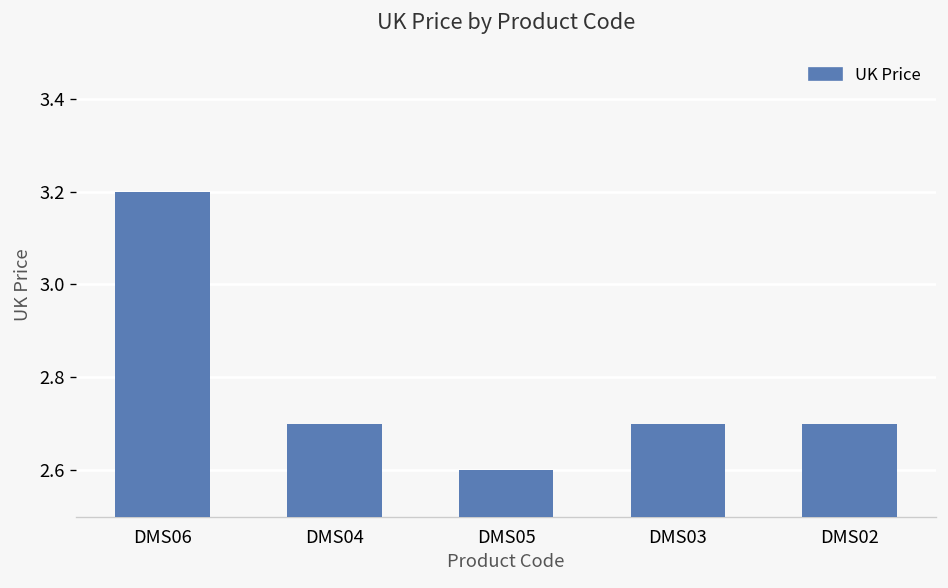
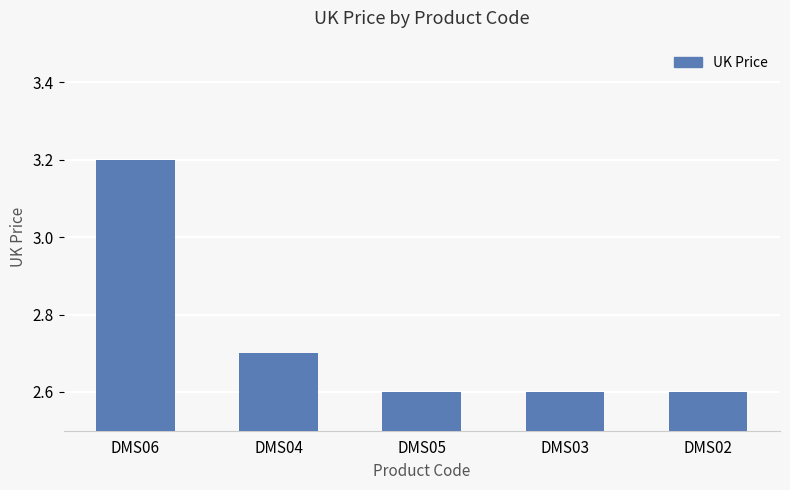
  {
    "DMS06": 3.2,
    "DMS04": 2.7,
    "DMS05": 2.6,
-   "DMS03": 2.7,
-   "DMS02": 2.7
+   "DMS03": 2.6,
+   "DMS02": 2.6
  }
